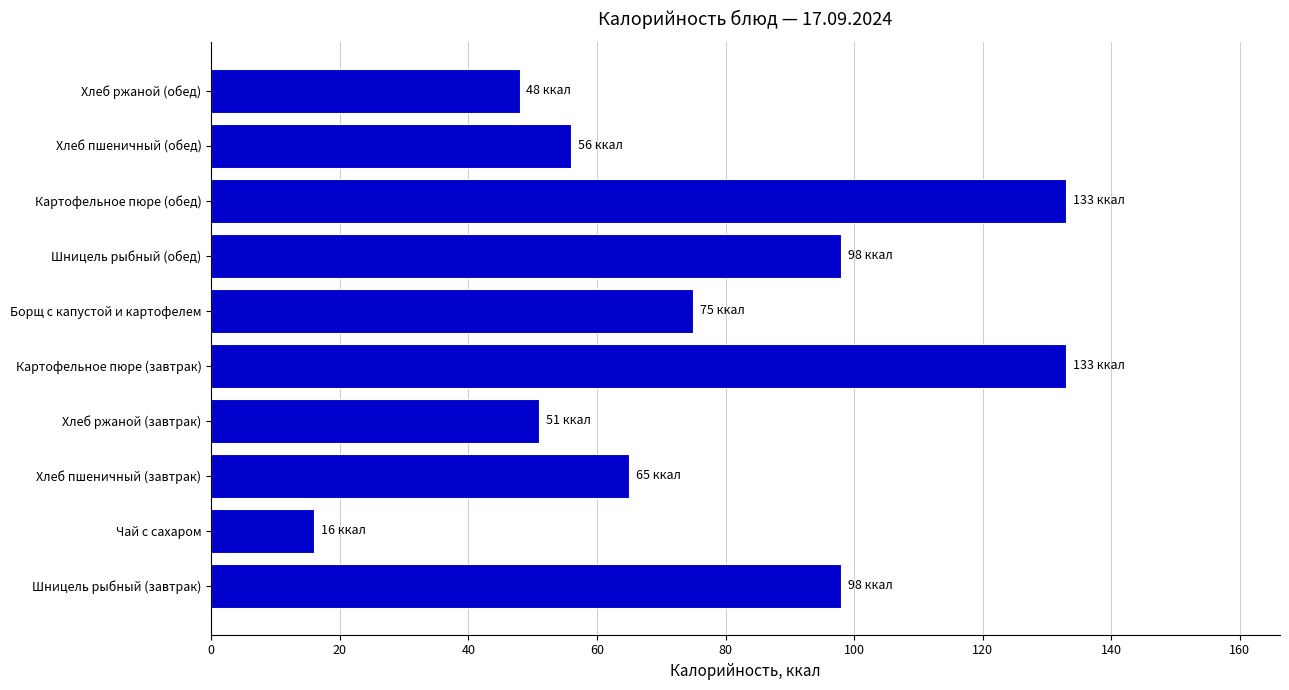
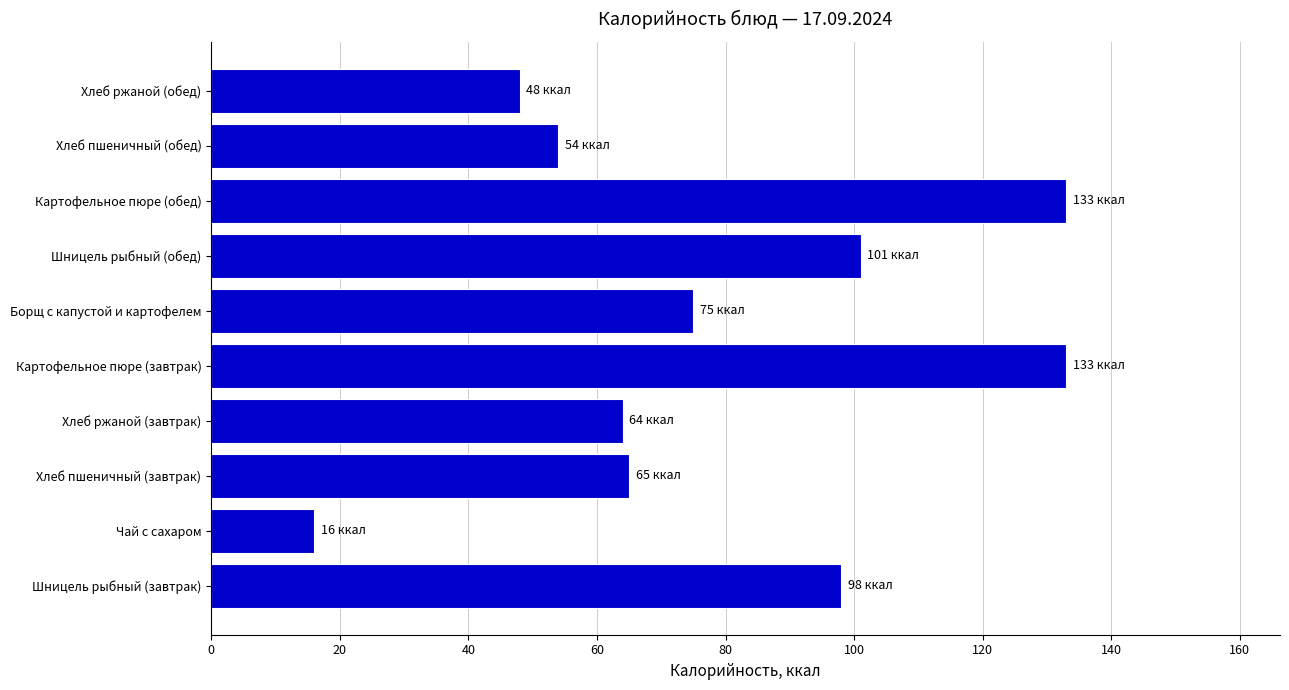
  {
    "Хлеб ржаной (обед)": 48,
-   "Хлеб пшеничный (обед)": 56,
+   "Хлеб пшеничный (обед)": 54,
    "Картофельное пюре (обед)": 133,
-   "Шницель рыбный (обед)": 98,
+   "Шницель рыбный (обед)": 101,
    "Борщ с капустой и картофелем": 75,
    "Картофельное пюре (завтрак)": 133,
-   "Хлеб ржаной (завтрак)": 51,
+   "Хлеб ржаной (завтрак)": 64,
    "Хлеб пшеничный (завтрак)": 65,
    "Чай с сахаром": 16,
    "Шницель рыбный (завтрак)": 98
  }
